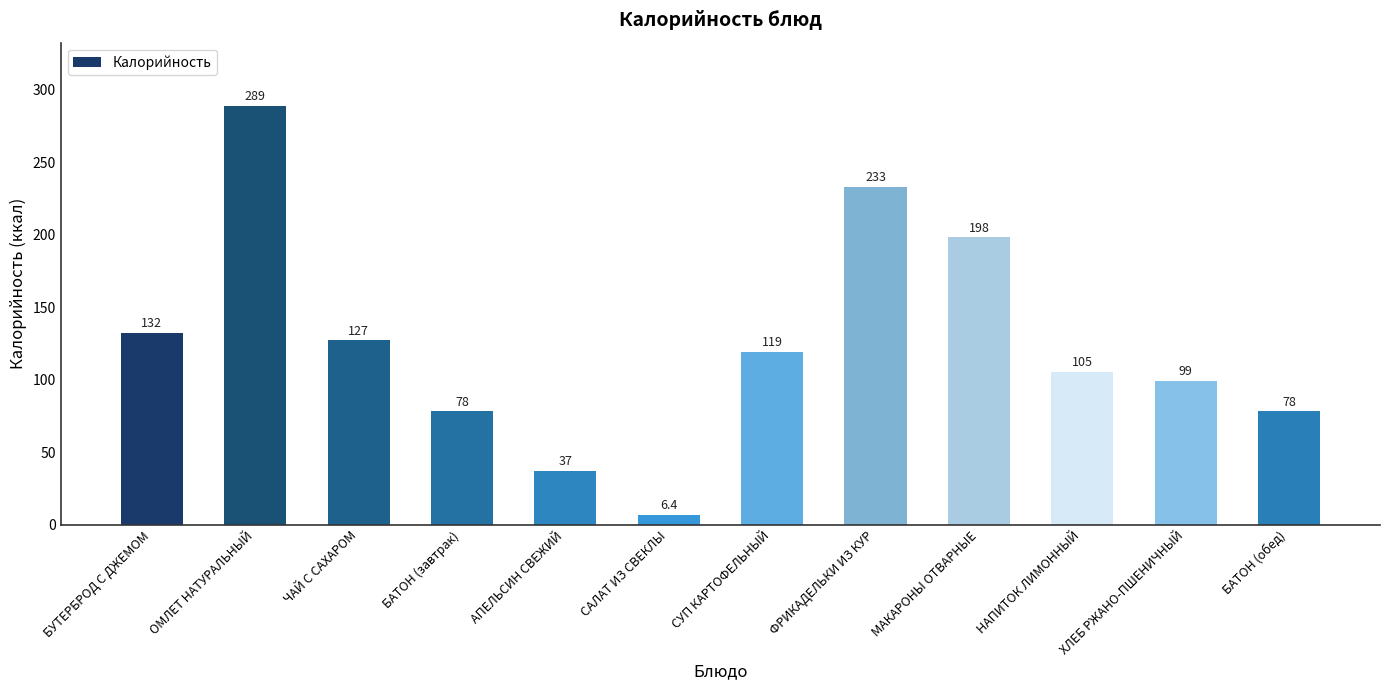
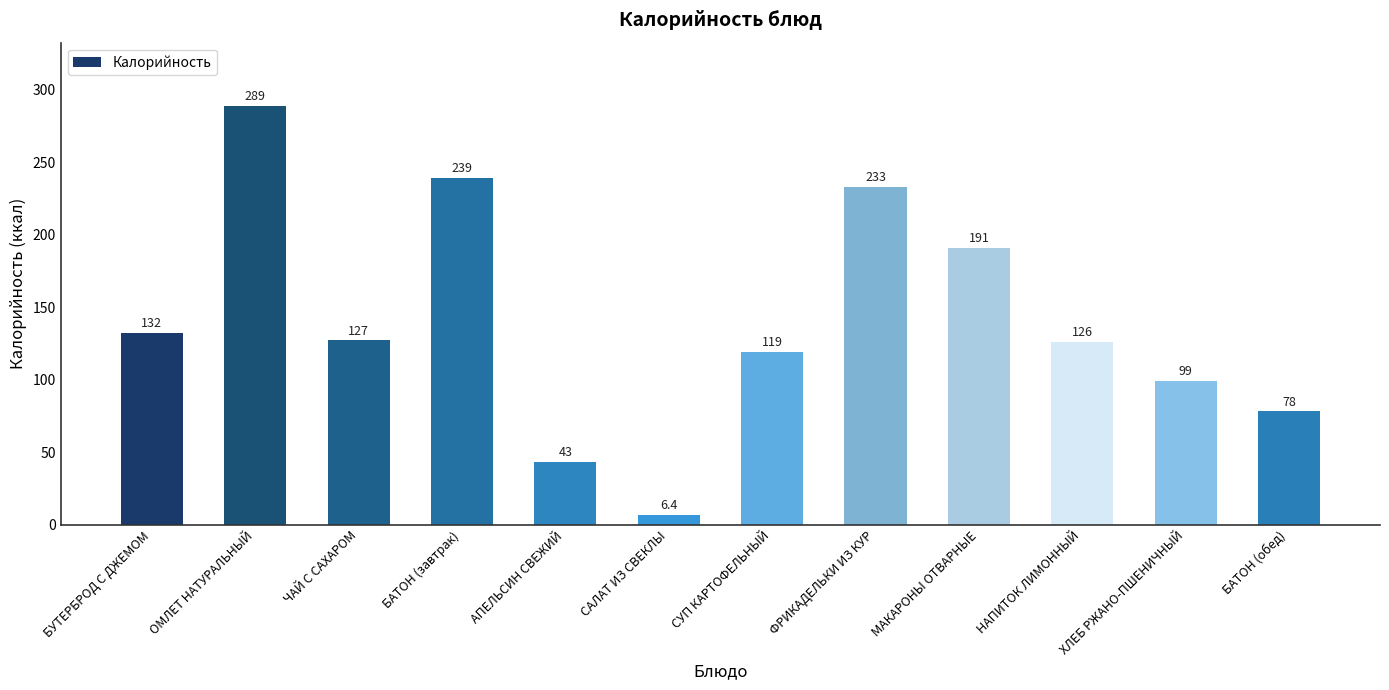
  {
    "БУТЕРБРОД С ДЖЕМОМ": 132,
    "ОМЛЕТ НАТУРАЛЬНЫЙ": 289,
    "ЧАЙ С САХАРОМ": 127,
-   "БАТОН (завтрак)": 78,
-   "АПЕЛЬСИН СВЕЖИЙ": 37,
+   "БАТОН (завтрак)": 239,
+   "АПЕЛЬСИН СВЕЖИЙ": 43,
    "САЛАТ ИЗ СВЕКЛЫ": 6.4,
    "СУП КАРТОФЕЛЬНЫЙ": 119,
    "ФРИКАДЕЛЬКИ ИЗ КУР": 233,
-   "МАКАРОНЫ ОТВАРНЫЕ": 198,
-   "НАПИТОК ЛИМОННЫЙ": 105,
+   "МАКАРОНЫ ОТВАРНЫЕ": 191,
+   "НАПИТОК ЛИМОННЫЙ": 126,
    "ХЛЕБ РЖАНО-ПШЕНИЧНЫЙ": 99,
    "БАТОН (обед)": 78
  }
